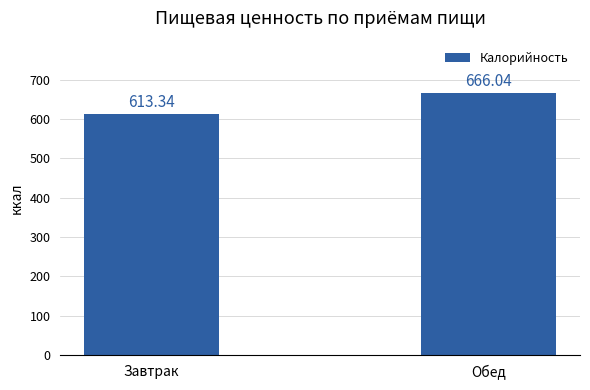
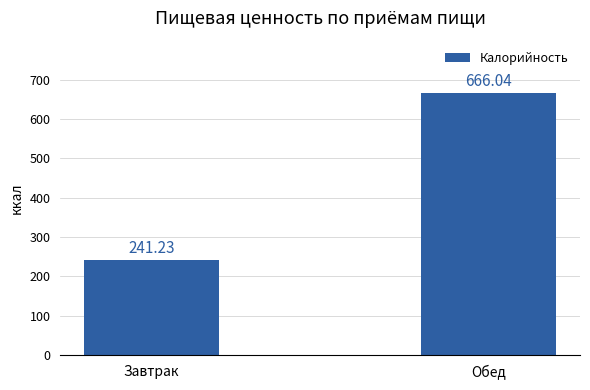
  {
-   "Завтрак": 613.34,
+   "Завтрак": 241.23,
    "Обед": 666.04
  }
